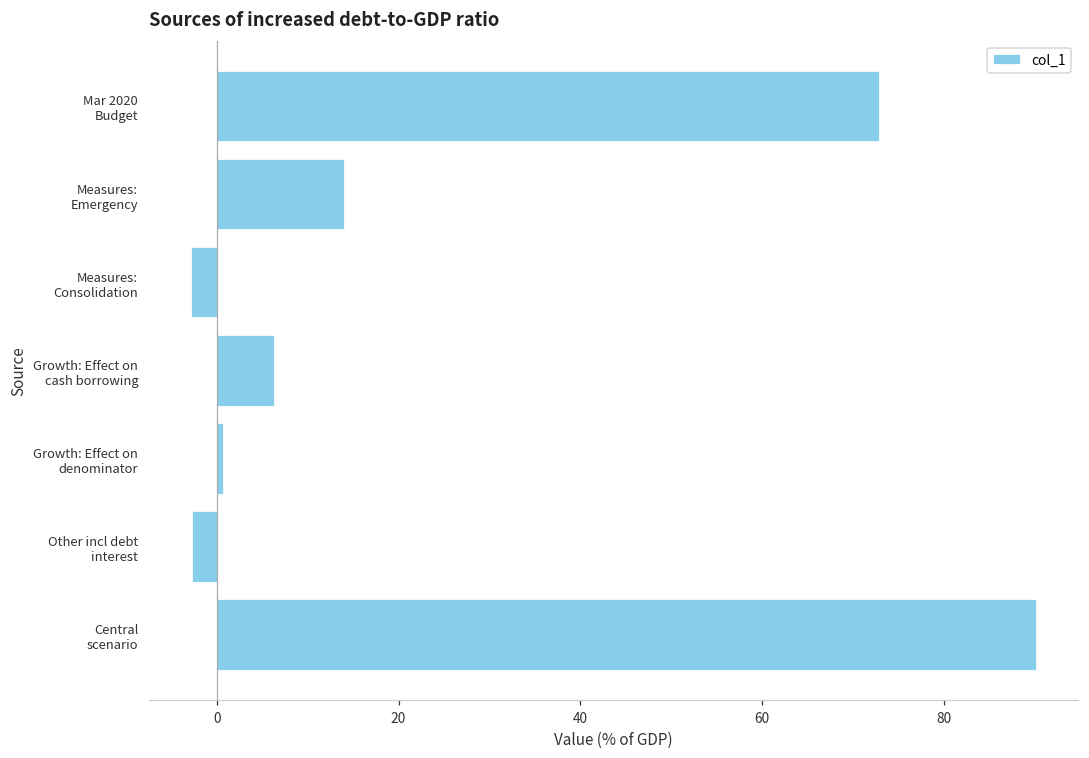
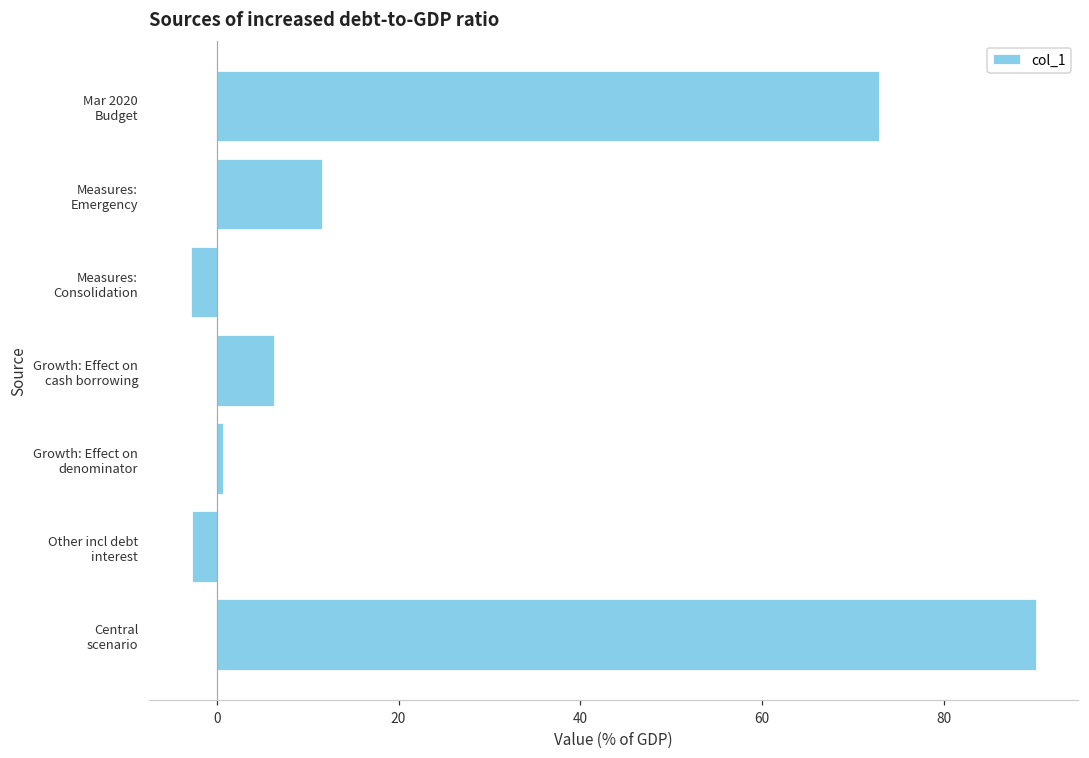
  {
    "Mar 2020 Budget": 73,
-   "Measures: Emergency": 14,
+   "Measures: Emergency": 12,
    "Measures: Consolidation": -3,
    "Growth: Effect on cash borrowing": 6,
    "Growth: Effect on denominator": 1,
    "Other incl debt interest": -3,
    "Central scenario": 90
  }
